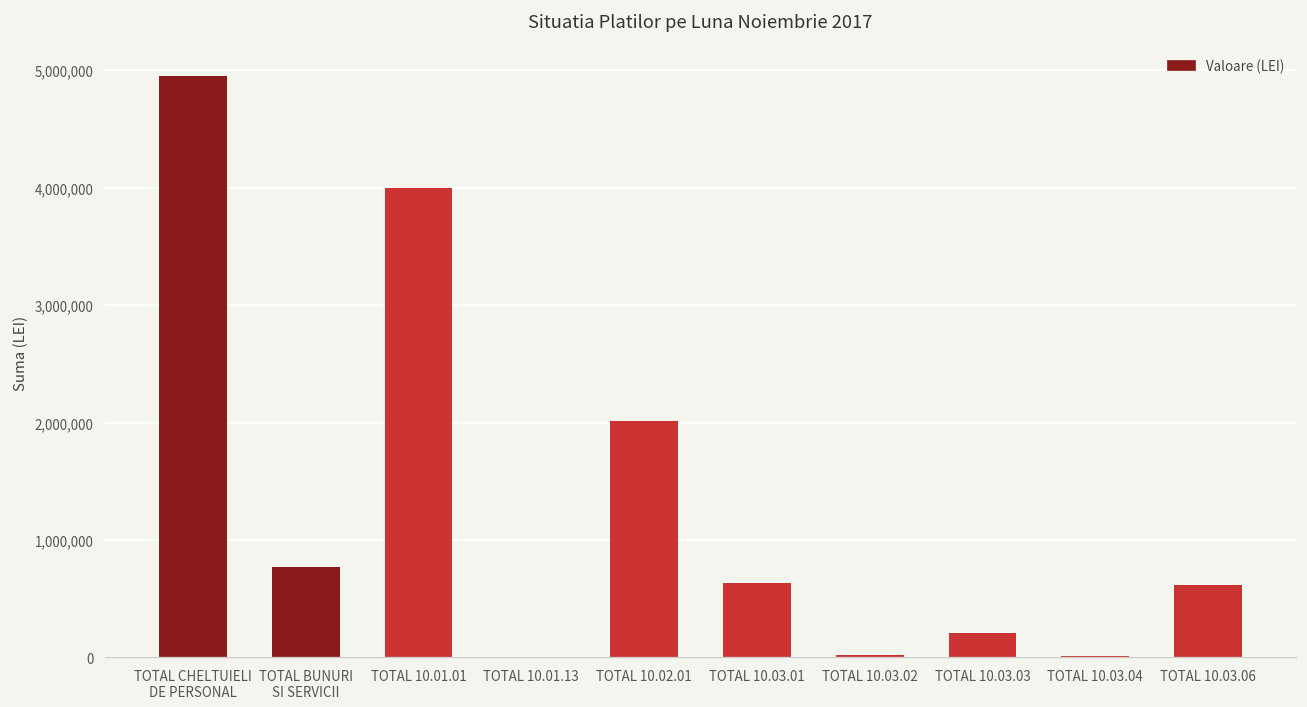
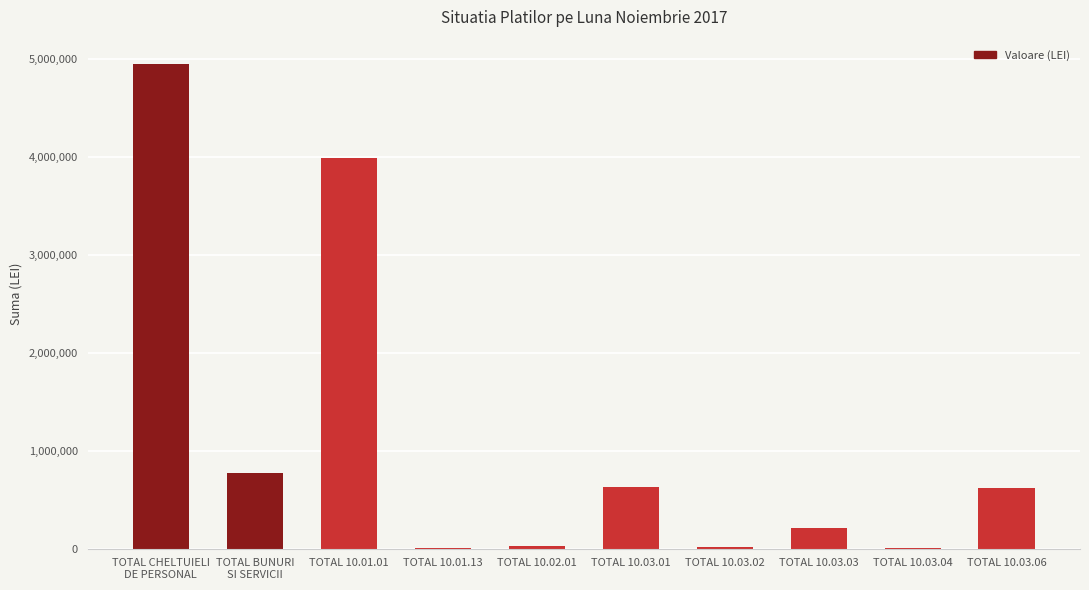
  {
    "TOTAL CHELTUIELI DE PERSONAL": "5,000,000",
    "TOTAL BUNURI SI SERVICII": "800,000",
    "TOTAL 10.01.01": "4,000,000",
-   "TOTAL 10.02.01": "2,000,000",
+   "TOTAL 10.02.01": "0",
    "TOTAL 10.03.01": "600,000",
    "TOTAL 10.03.03": "200,000",
    "TOTAL 10.03.06": "600,000"
  }
